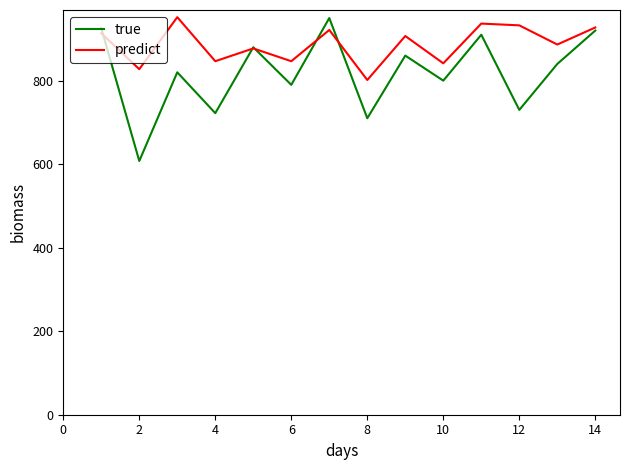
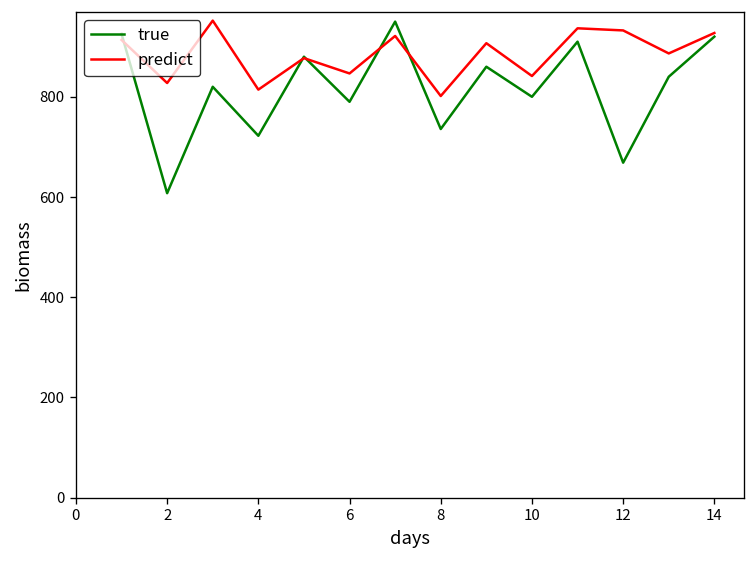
  {
    "true": {
      "2": 610,
      "4": 720,
      "6": 790,
-     "8": 710,
+     "8": 740,
      "10": 800,
-     "12": 730,
+     "12": 670,
      "14": 920
    },
    "predict": {
      "2": 830,
-     "4": 850,
+     "4": 810,
      "6": 850,
      "8": 800,
      "10": 840,
      "12": 930,
      "14": 930
    }
  }
